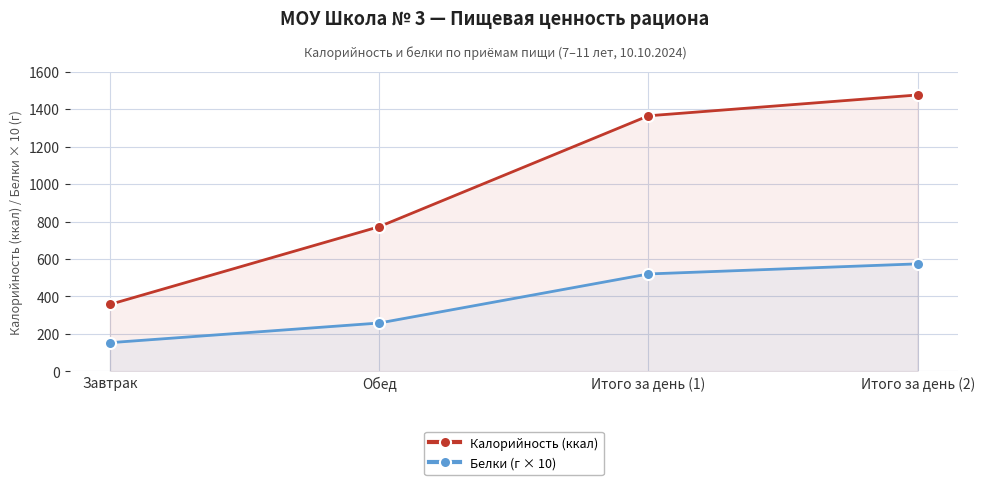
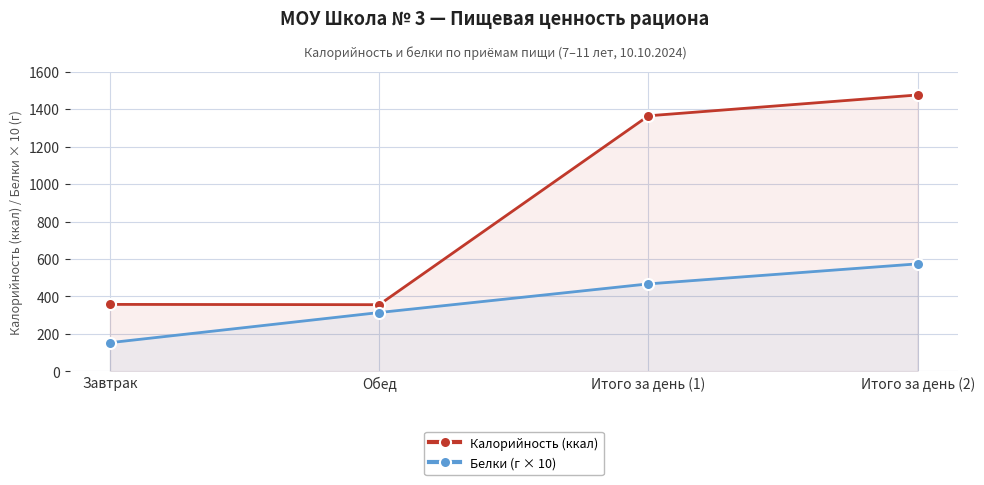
  {
    "Калорийность (ккал)": {
      "Завтрак": 360,
-     "Обед": 770,
+     "Обед": 360,
      "Итого за день (1)": 1360,
      "Итого за день (2)": 1480
    },
    "Белки (г × 10)": {
      "Завтрак": 150,
-     "Обед": 260,
-     "Итого за день (1)": 520,
+     "Обед": 310,
+     "Итого за день (1)": 470,
      "Итого за день (2)": 570
    }
  }
